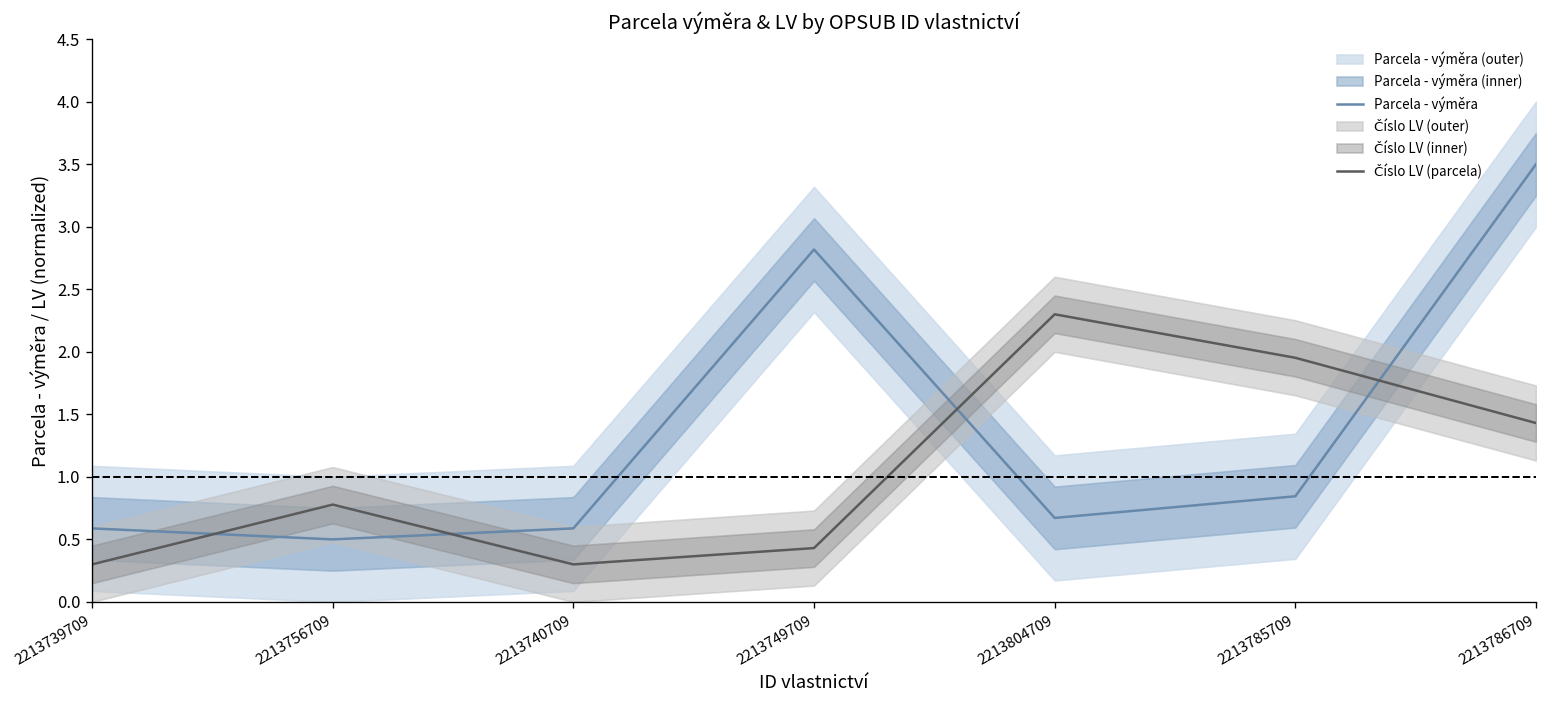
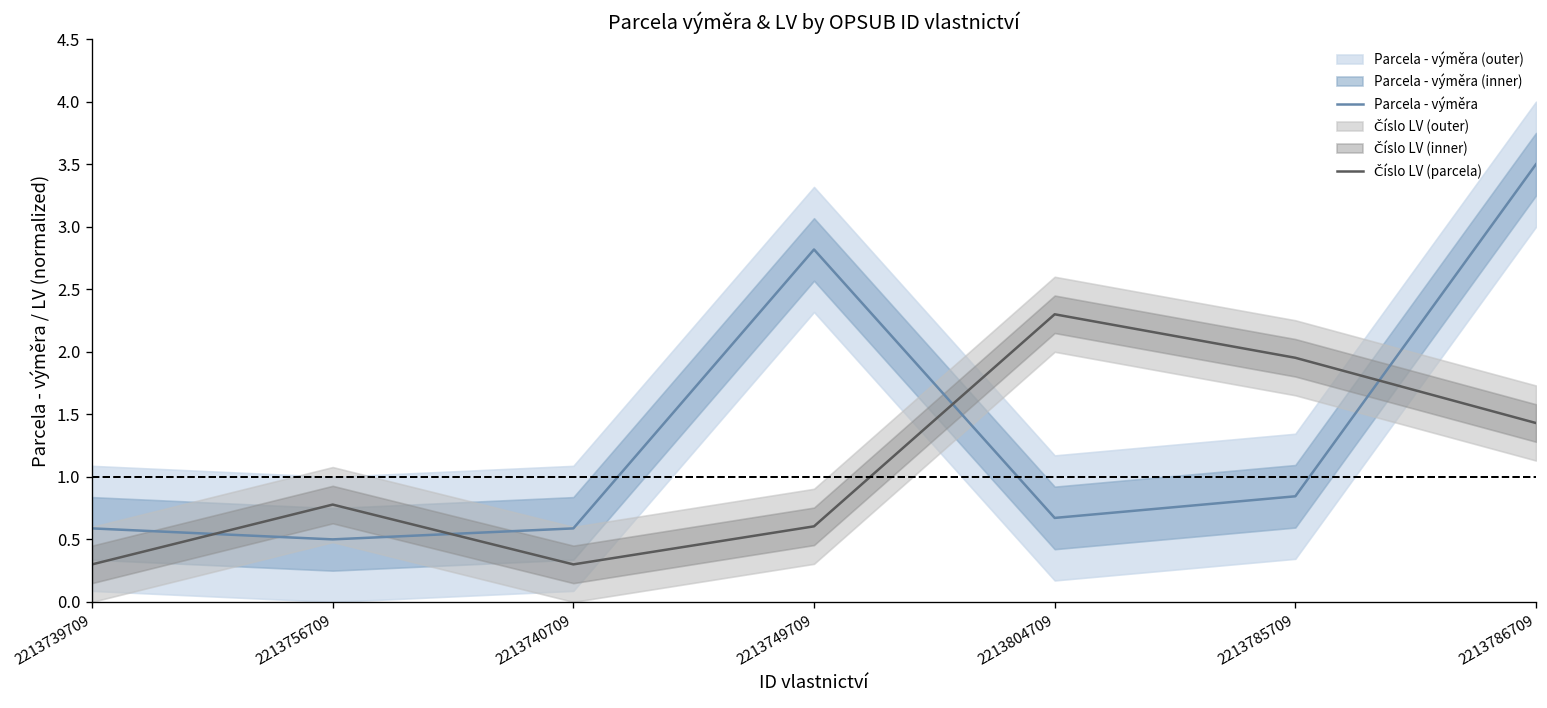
  {
    "Číslo LV (parcela)": {
      "2213739709": 0.30,
      "2213756709": 0.78,
      "2213740709": 0.30,
-     "2213749709": 0.43,
+     "2213749709": 0.60,
      "2213804709": 2.30,
      "2213785709": 1.95,
      "2213786709": 1.43
    }
  }
